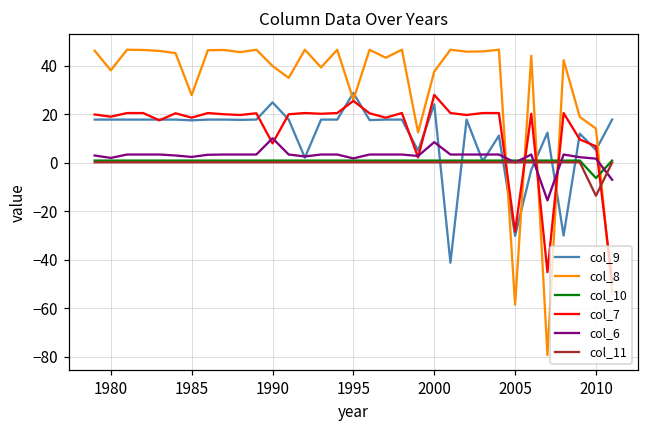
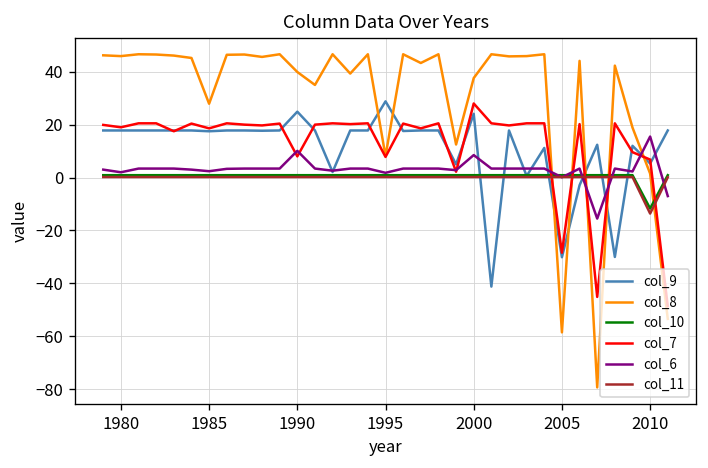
  {
    "col_9": {
      "1980": 18,
      "1990": 25,
      "1995": 29,
      "2000": 24,
      "2005": -30,
      "2010": 5
    },
    "col_8": {
-     "1980": 38,
+     "1980": 46,
      "1985": 28,
      "1990": 40,
-     "1995": 26,
+     "1995": 8,
      "2000": 38,
      "2005": -59,
-     "2010": 14
+     "2010": 2
    },
    "col_10": {
-     "2010": -6
+     "2010": -12
    },
    "col_7": {
      "1980": 19,
      "1990": 8,
-     "1995": 26,
+     "1995": 8,
      "2000": 28,
      "2005": -28,
      "2010": 7
    },
    "col_6": {
      "1985": 2,
      "1990": 10,
      "2000": 9,
-     "2010": 2
+     "2010": 16
    },
    "col_11": {
      "2010": -14
    }
  }
